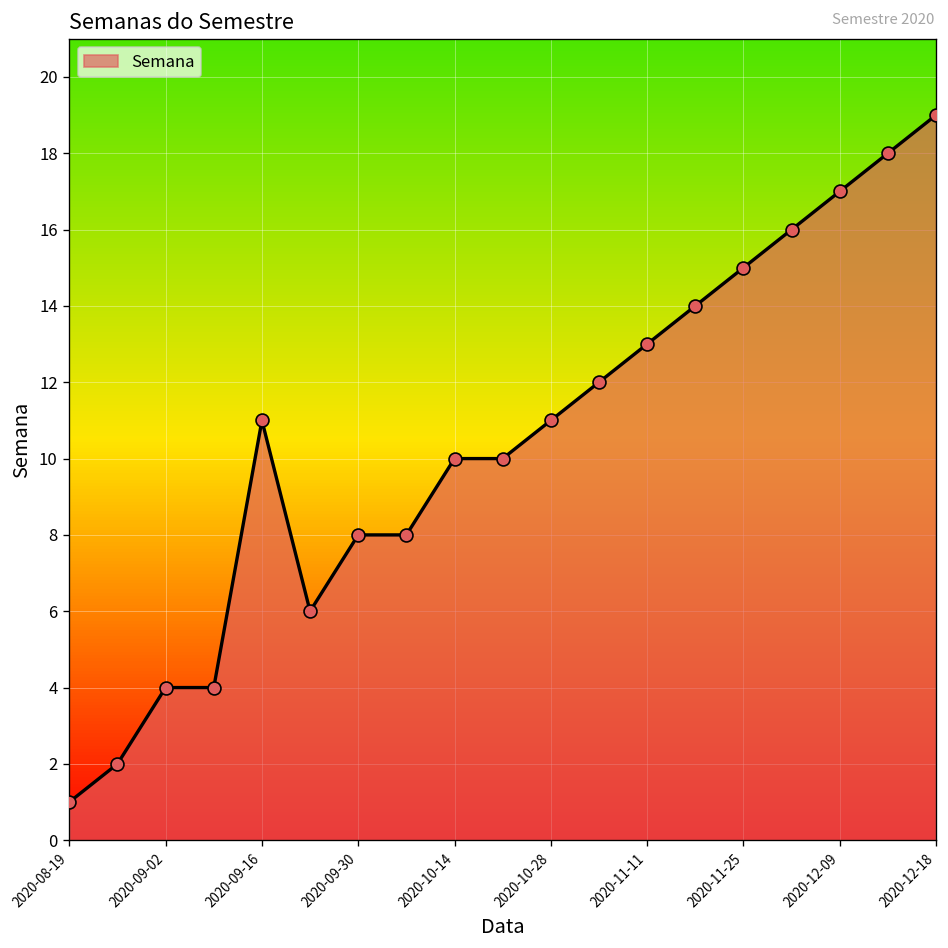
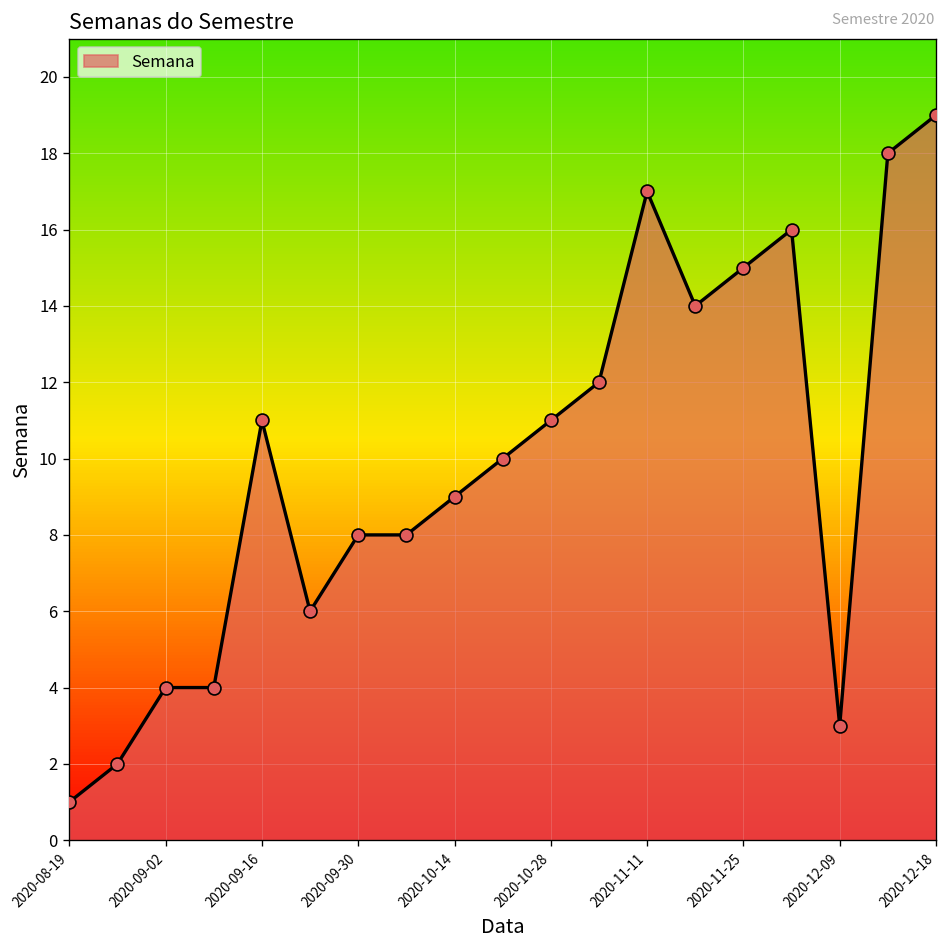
  {
    "2020-08-19": 1,
    "2020-09-02": 4,
    "2020-09-16": 11,
    "2020-09-30": 8,
-   "2020-10-14": 10,
+   "2020-10-14": 9,
    "2020-10-28": 11,
-   "2020-11-11": 13,
+   "2020-11-11": 17,
    "2020-11-25": 15,
-   "2020-12-09": 17,
+   "2020-12-09": 3,
    "2020-12-18": 19
  }
